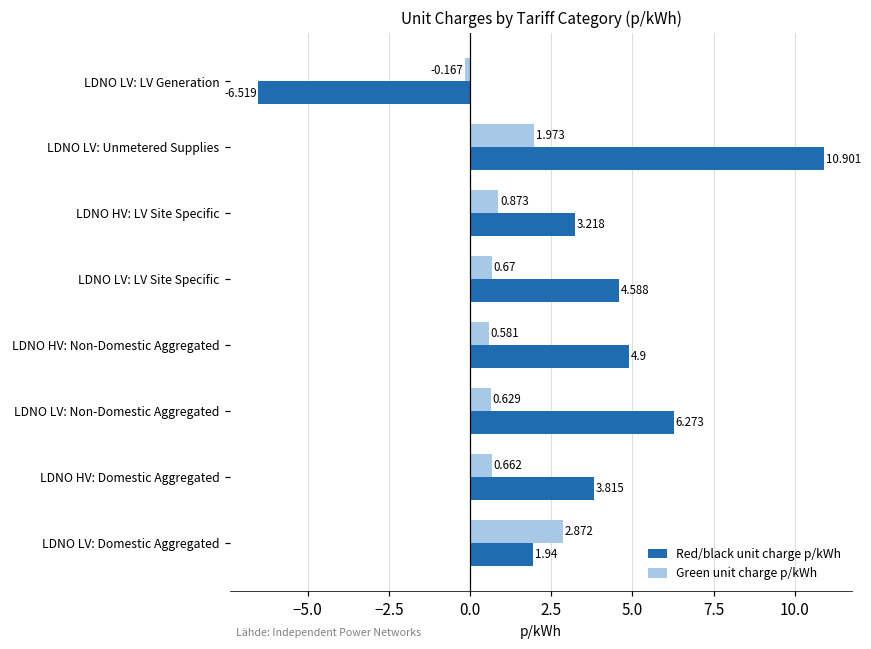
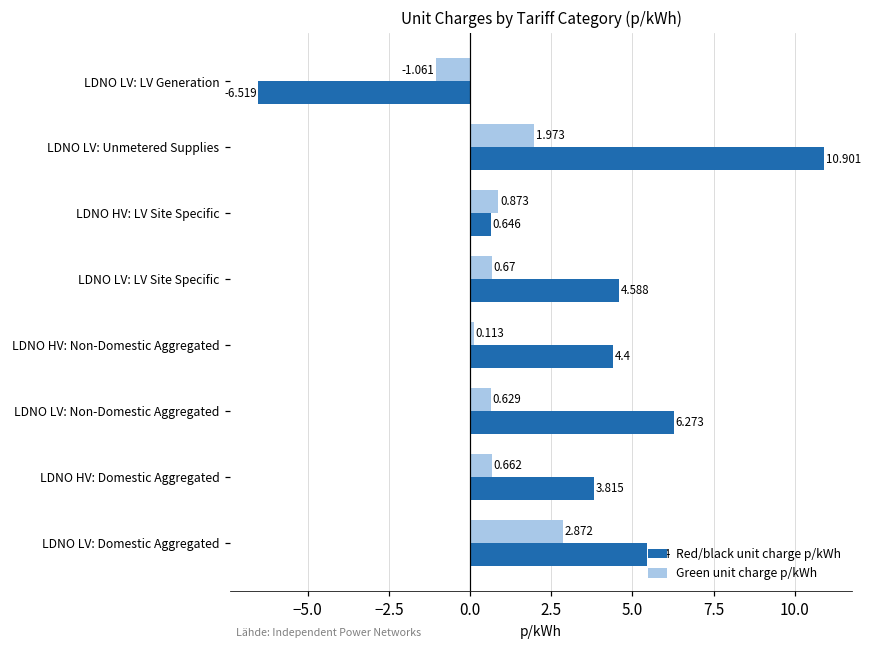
  {
    "Red/black unit charge p/kWh": {
      "LDNO LV: LV Generation": -6.519,
      "LDNO LV: Unmetered Supplies": 10.901,
-     "LDNO HV: LV Site Specific": 3.218,
+     "LDNO HV: LV Site Specific": 0.646,
      "LDNO LV: LV Site Specific": 4.588,
-     "LDNO HV: Non-Domestic Aggregated": 4.9,
+     "LDNO HV: Non-Domestic Aggregated": 4.4,
      "LDNO LV: Non-Domestic Aggregated": 6.273,
      "LDNO HV: Domestic Aggregated": 3.815,
-     "LDNO LV: Domestic Aggregated": 1.94
+     "LDNO LV: Domestic Aggregated": 5.44
    },
    "Green unit charge p/kWh": {
-     "LDNO LV: LV Generation": -0.167,
+     "LDNO LV: LV Generation": -1.061,
      "LDNO LV: Unmetered Supplies": 1.973,
      "LDNO HV: LV Site Specific": 0.873,
      "LDNO LV: LV Site Specific": 0.67,
-     "LDNO HV: Non-Domestic Aggregated": 0.581,
+     "LDNO HV: Non-Domestic Aggregated": 0.113,
      "LDNO LV: Non-Domestic Aggregated": 0.629,
      "LDNO HV: Domestic Aggregated": 0.662,
      "LDNO LV: Domestic Aggregated": 2.872
    }
  }
